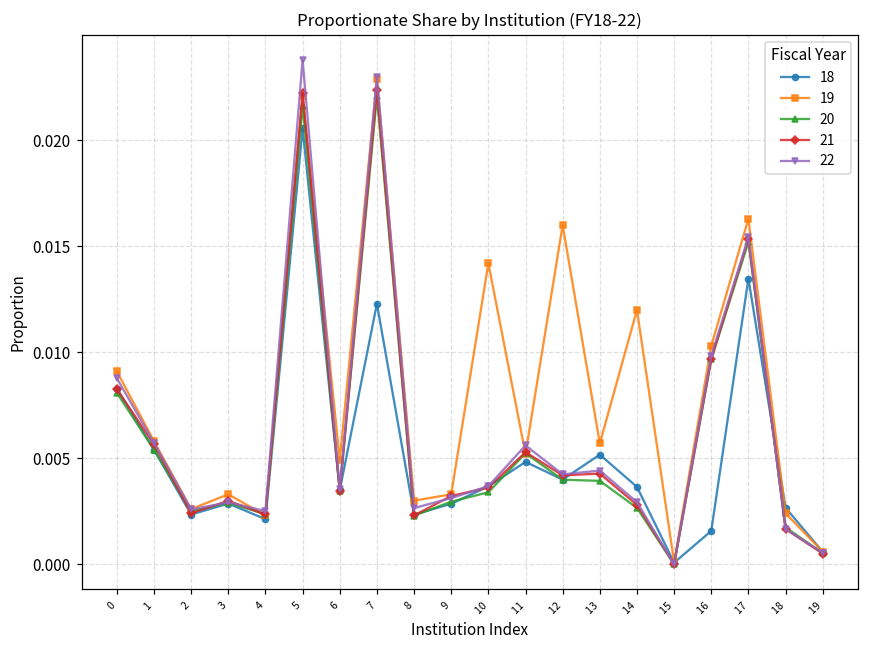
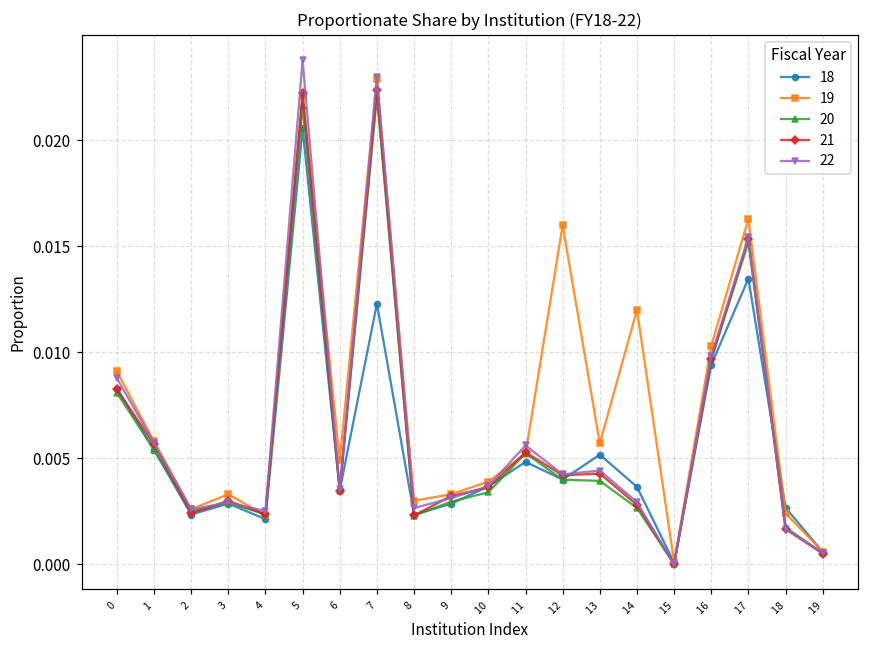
  {
    "18": {
      "4": 0.0021,
      "5": 0.0206,
      "7": 0.0123,
      "11": 0.0048,
      "13": 0.0052,
      "14": 0.0036,
-     "16": 0.0016,
+     "16": 0.0094,
      "17": 0.0135,
      "18": 0.0027
    },
    "19": {
      "0": 0.0091,
      "3": 0.0033,
      "6": 0.0049,
      "8": 0.0030,
-     "10": 0.0142,
+     "10": 0.0039,
      "12": 0.0160,
      "13": 0.0057,
      "14": 0.0120,
      "16": 0.0103,
      "17": 0.0163,
      "18": 0.0024
    },
    "20": {
      "0": 0.0081,
      "5": 0.0216,
      "7": 0.0221,
      "10": 0.0034,
      "13": 0.0039,
      "14": 0.0027,
      "17": 0.0152
    },
    "21": {
      "7": 0.0224,
      "13": 0.0043
    },
    "22": {
      "0": 0.0088,
      "4": 0.0025,
      "5": 0.0238,
      "8": 0.0026,
      "11": 0.0056,
      "13": 0.0044,
      "16": 0.0098
    }
  }
